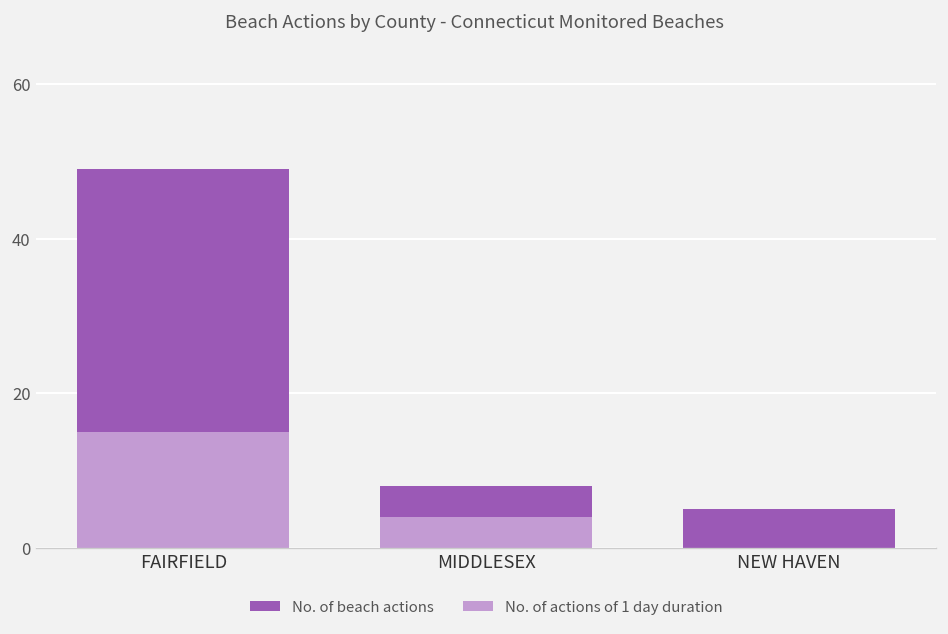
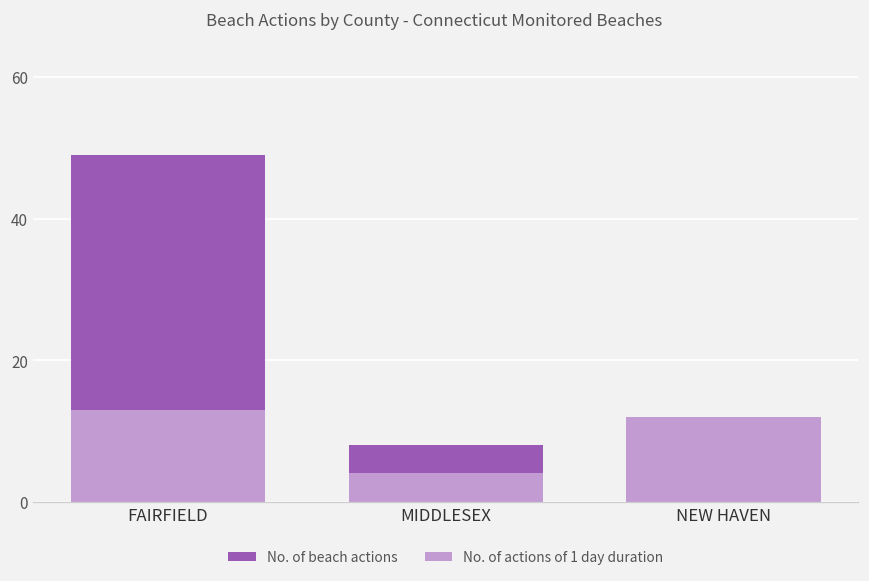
  {
    "No. of beach actions": {
      "FAIRFIELD": 49,
      "MIDDLESEX": 8
    },
    "No. of actions of 1 day duration": {
-     "FAIRFIELD": 15,
-     "NEW HAVEN": 0
+     "FAIRFIELD": 13,
+     "NEW HAVEN": 12
    }
  }
